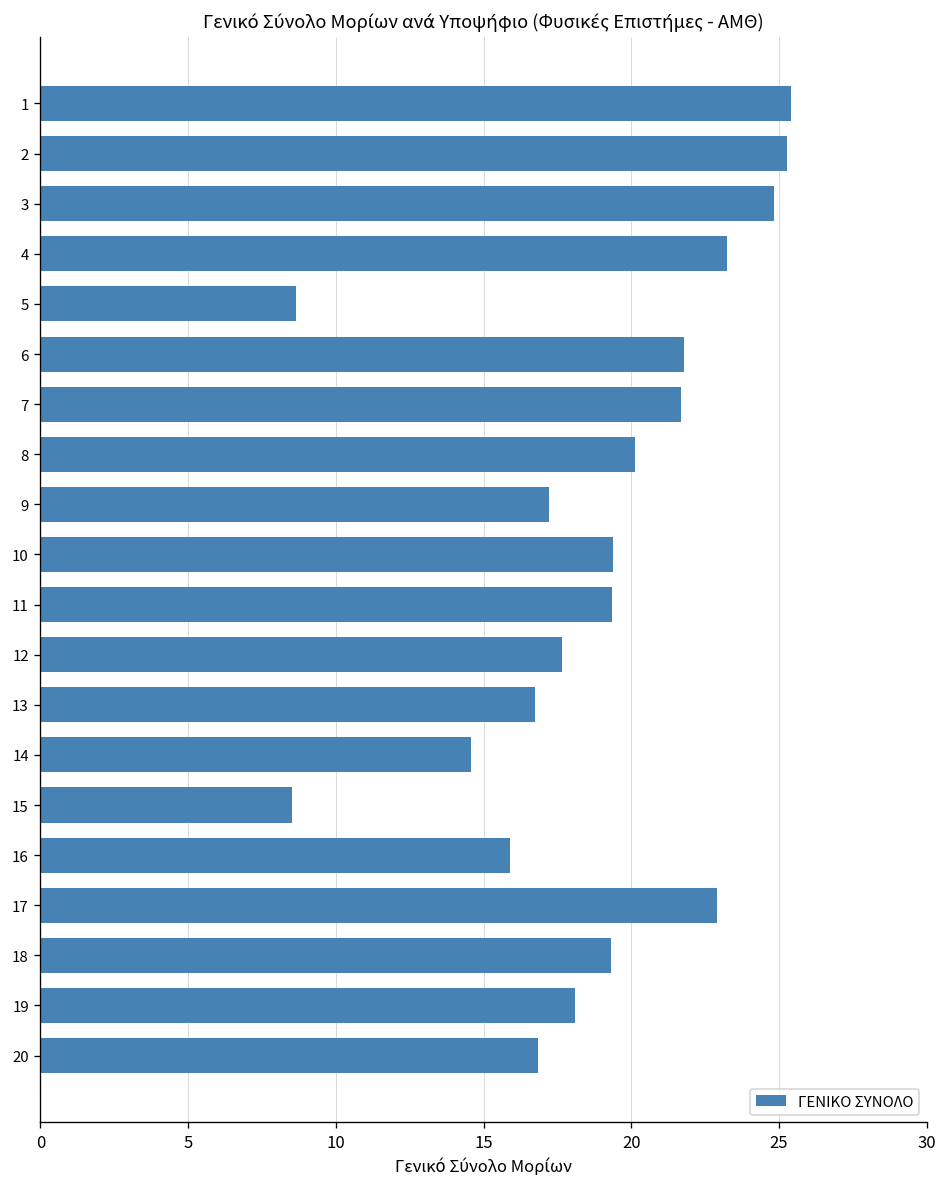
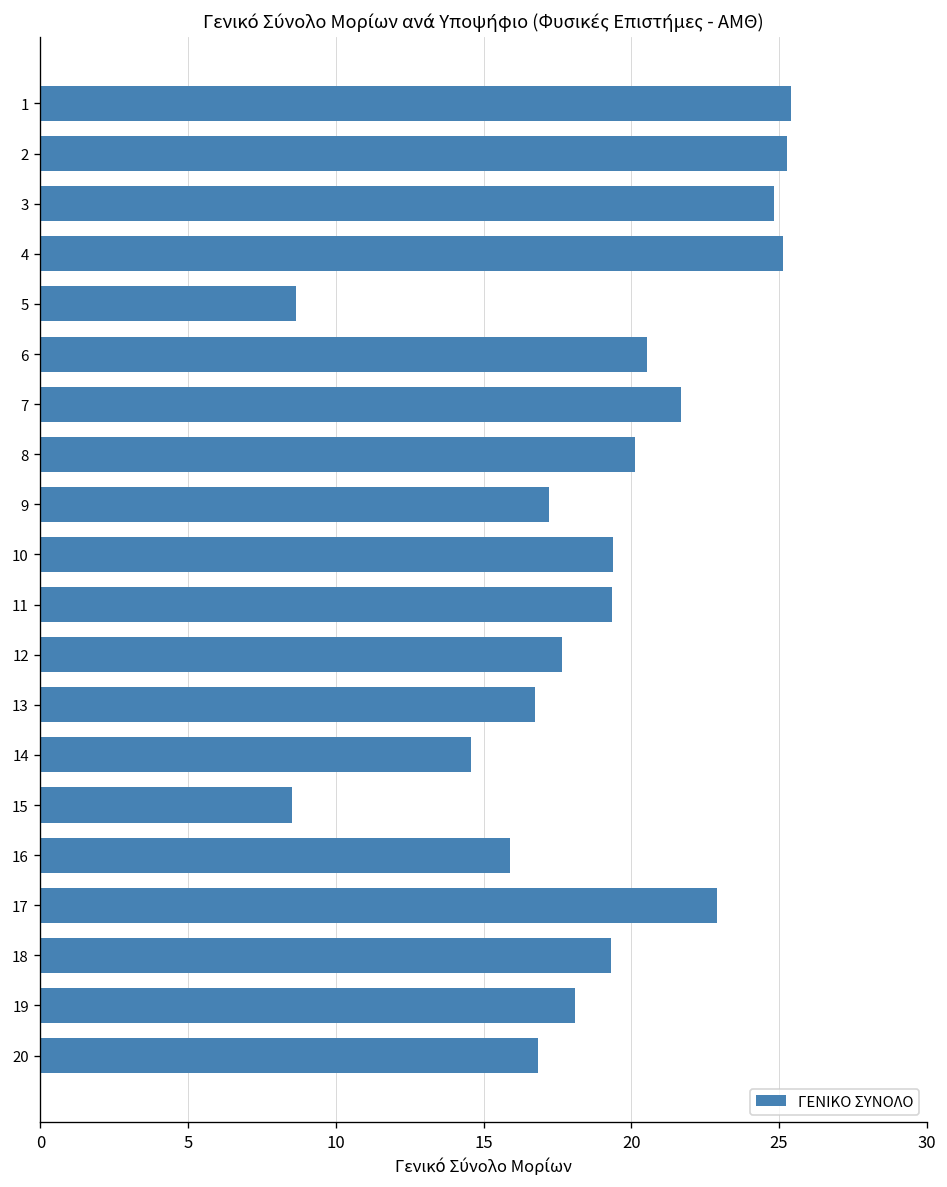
  {
    "1": 25.4,
    "2": 25.3,
    "3": 24.8,
-   "4": 23.2,
+   "4": 25.2,
    "5": 8.7,
-   "6": 21.8,
+   "6": 20.5,
    "7": 21.7,
    "8": 20.1,
    "9": 17.2,
    "10": 19.4,
    "11": 19.4,
    "12": 17.7,
    "13": 16.7,
    "14": 14.6,
    "15": 8.5,
    "16": 15.9,
    "17": 22.9,
    "18": 19.3,
    "19": 18.1,
    "20": 16.8
  }
